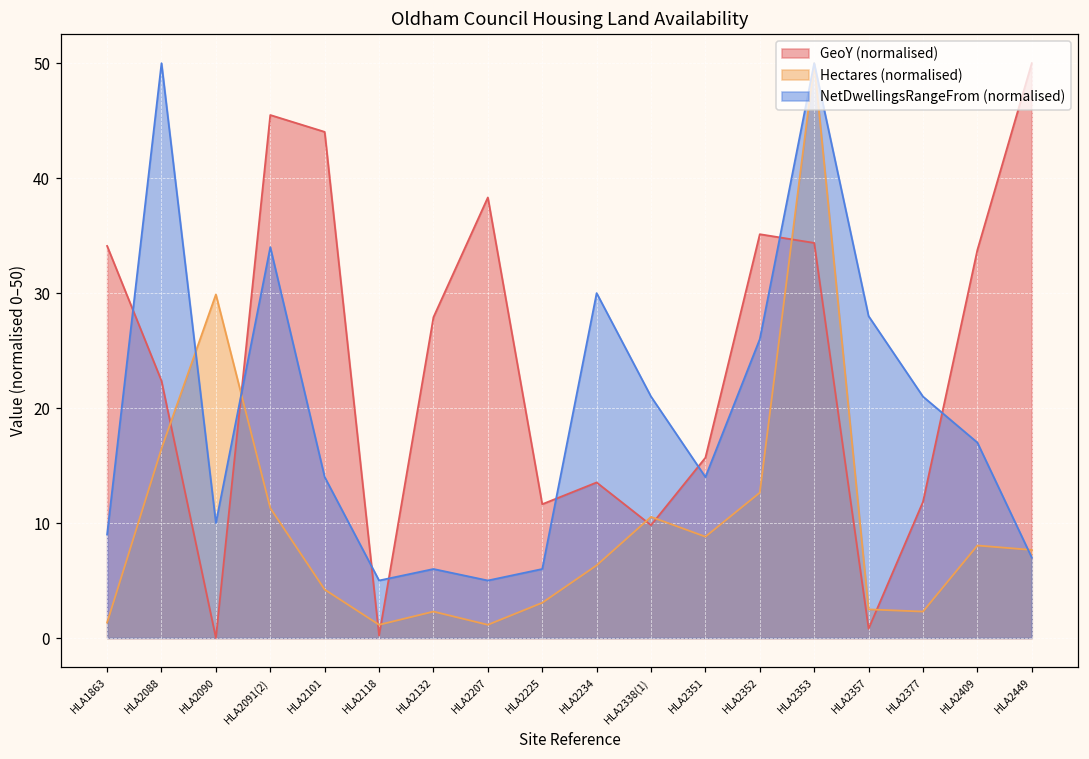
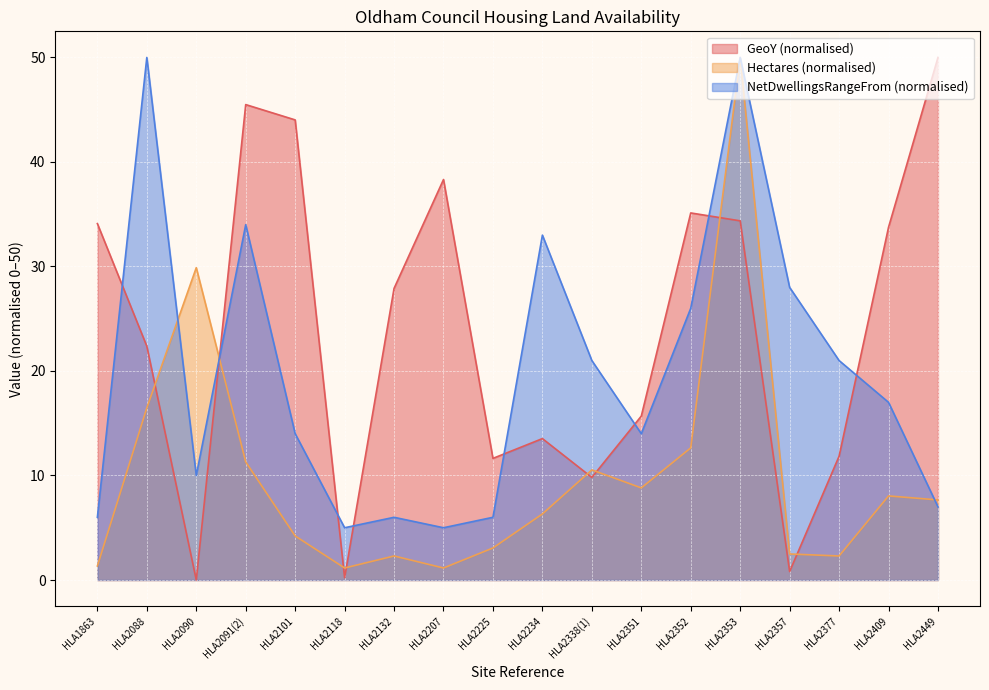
  {
    "NetDwellingsRangeFrom (normalised)": {
-     "HLA1863": 9,
+     "HLA1863": 6,
      "HLA2088": 50,
      "HLA2090": 10,
      "HLA2091(2)": 34,
      "HLA2101": 14,
      "HLA2118": 5,
      "HLA2132": 6,
      "HLA2207": 5,
      "HLA2225": 6,
-     "HLA2234": 30,
+     "HLA2234": 33,
      "HLA2338(1)": 21,
      "HLA2351": 14,
      "HLA2352": 26,
      "HLA2357": 28,
      "HLA2377": 21,
      "HLA2409": 17,
      "HLA2449": 7
    }
  }
